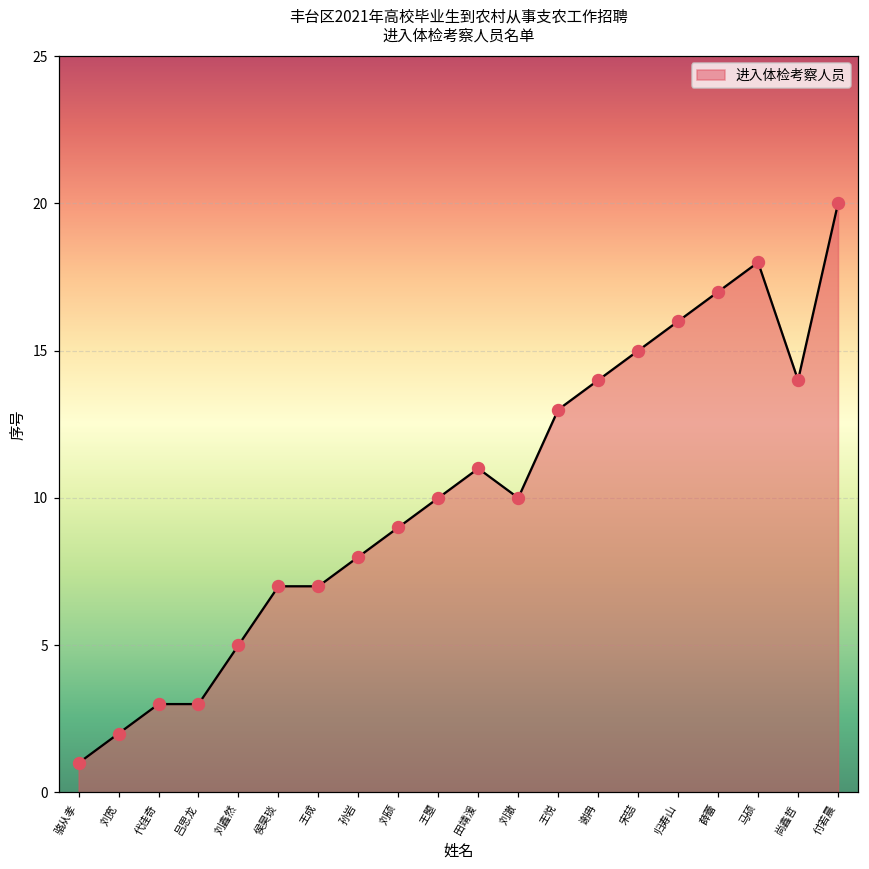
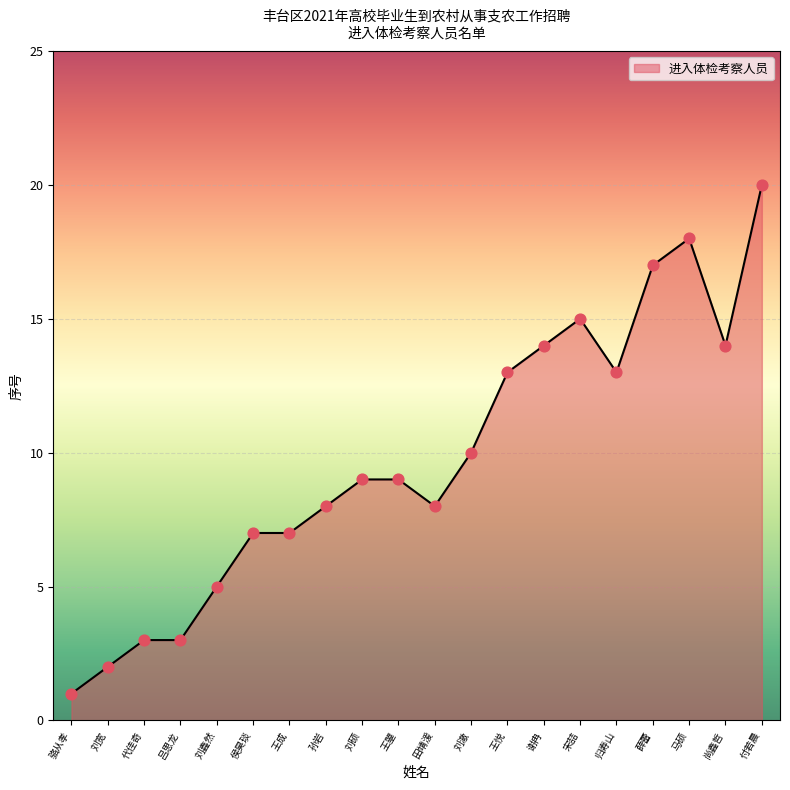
  {
    "骆从孝": 1,
    "刘宽": 2,
    "代佳奇": 3,
    "吕思龙": 3,
    "刘鑫然": 5,
    "侯昊琰": 7,
    "王成": 7,
    "孙岩": 8,
    "刘硕": 9,
-   "王曌": 10,
-   "田靖湲": 11,
+   "王曌": 9,
+   "田靖湲": 8,
    "刘澈": 10,
    "王悦": 13,
    "谢冉": 14,
    "宋喆": 15,
-   "归寿山": 16,
+   "归寿山": 13,
    "薛蕾": 17,
    "马硕": 18,
    "尚鑫哲": 14,
    "付若晨": 20
  }
